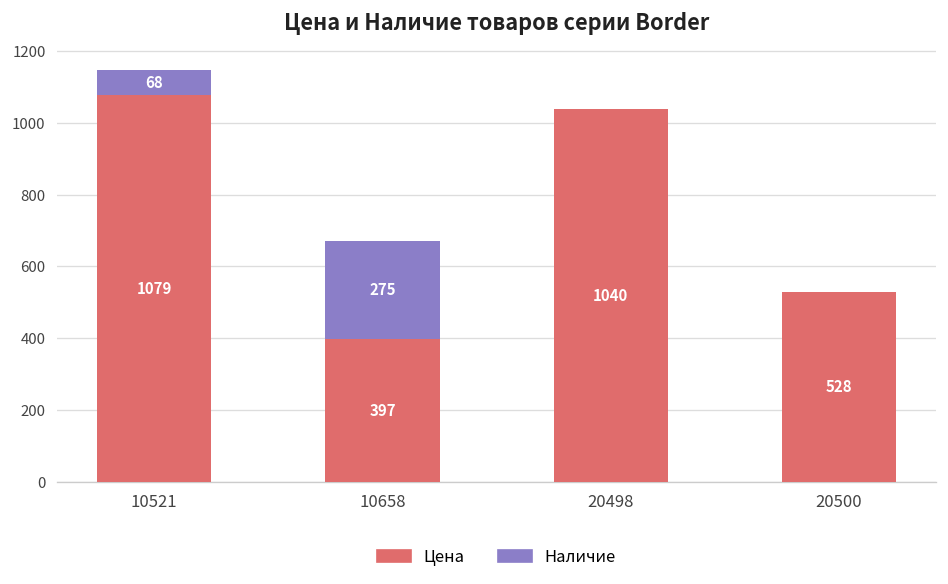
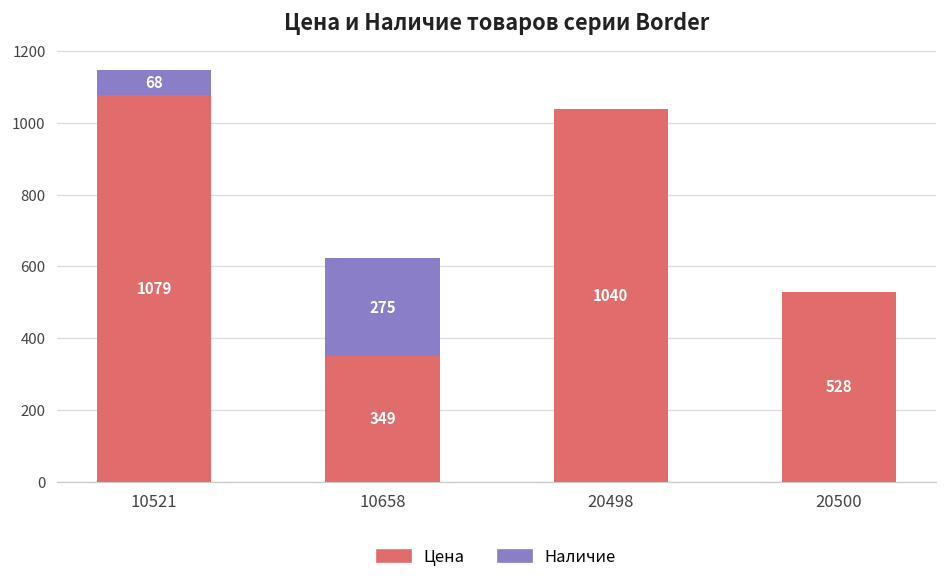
  {
    "Цена": {
      "10521": 1079,
-     "10658": 397,
+     "10658": 349,
      "20498": 1040,
      "20500": 528
    },
    "Наличие": {
      "10521": 68,
      "10658": 275
    }
  }
